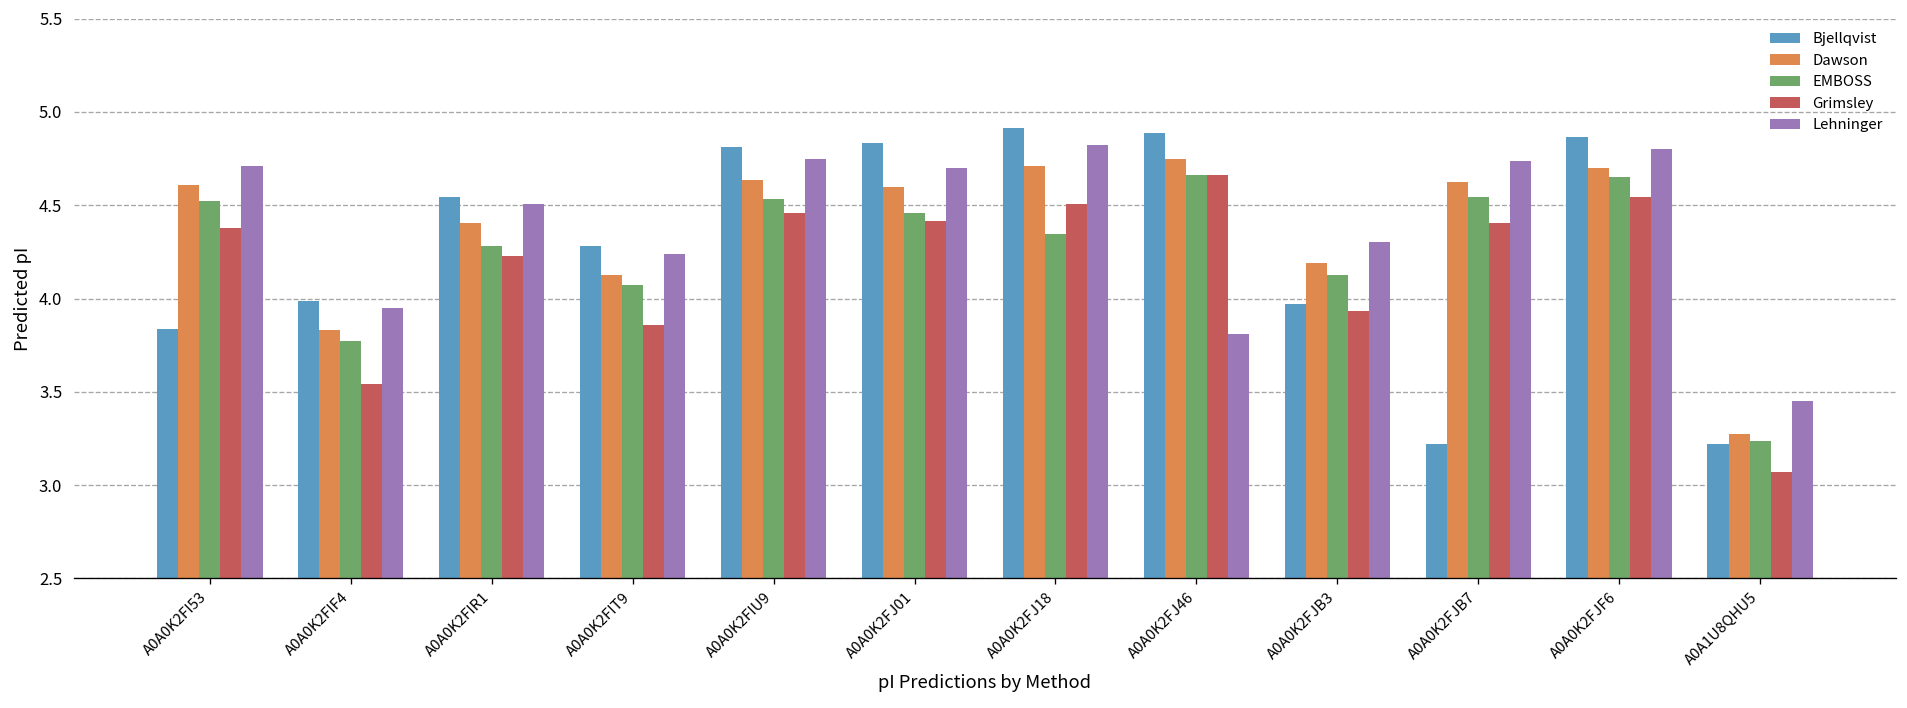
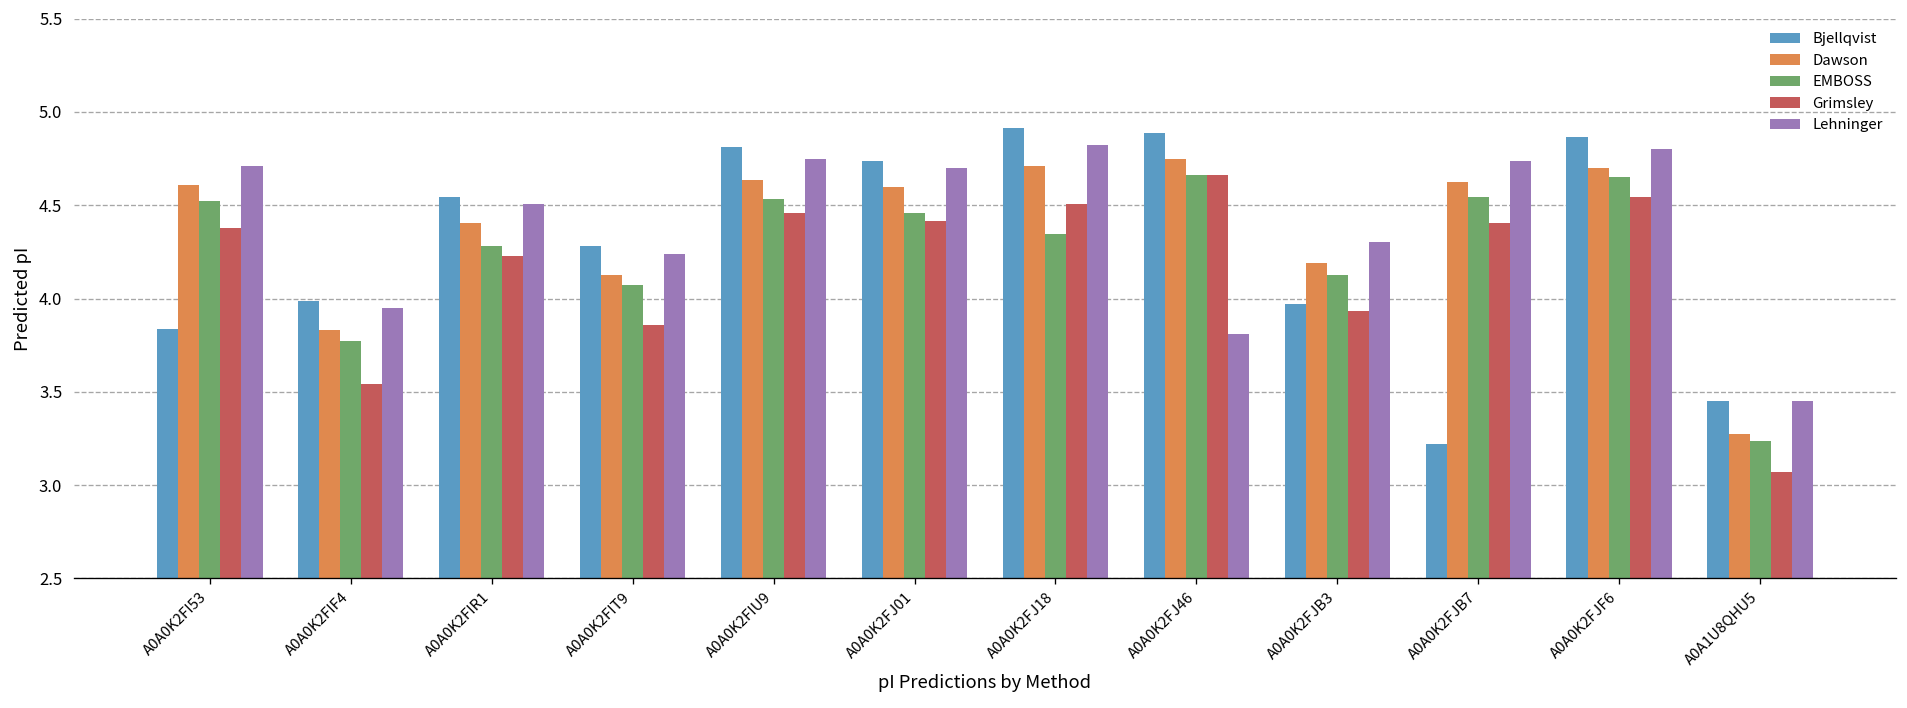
  {
    "Bjellqvist": {
      "A0A0K2FI53": 3.84,
      "A0A0K2FIF4": 3.99,
      "A0A0K2FIR1": 4.55,
      "A0A0K2FIT9": 4.28,
      "A0A0K2FIU9": 4.81,
-     "A0A0K2FJ01": 4.83,
+     "A0A0K2FJ01": 4.74,
      "A0A0K2FJ18": 4.91,
      "A0A0K2FJ46": 4.89,
      "A0A0K2FJB3": 3.97,
      "A0A0K2FJB7": 3.22,
      "A0A0K2FJF6": 4.86,
-     "A0A1U8QHU5": 3.22
+     "A0A1U8QHU5": 3.45
    },
    "EMBOSS": {
      "A0A0K2FI53": 4.52,
      "A0A0K2FIF4": 3.77,
      "A0A0K2FIR1": 4.28,
      "A0A0K2FIT9": 4.08,
      "A0A0K2FIU9": 4.53,
      "A0A0K2FJ01": 4.46,
      "A0A0K2FJ18": 4.35,
      "A0A0K2FJ46": 4.66,
      "A0A0K2FJB3": 4.13,
      "A0A0K2FJB7": 4.55,
      "A0A0K2FJF6": 4.65,
      "A0A1U8QHU5": 3.24
    },
    "Lehninger": {
      "A0A0K2FI53": 4.71,
      "A0A0K2FIF4": 3.95,
      "A0A0K2FIR1": 4.51,
      "A0A0K2FIT9": 4.24,
      "A0A0K2FIU9": 4.75,
      "A0A0K2FJ01": 4.70,
      "A0A0K2FJ18": 4.83,
      "A0A0K2FJ46": 3.81,
      "A0A0K2FJB3": 4.30,
      "A0A0K2FJB7": 4.74,
      "A0A0K2FJF6": 4.80,
      "A0A1U8QHU5": 3.45
    }
  }
